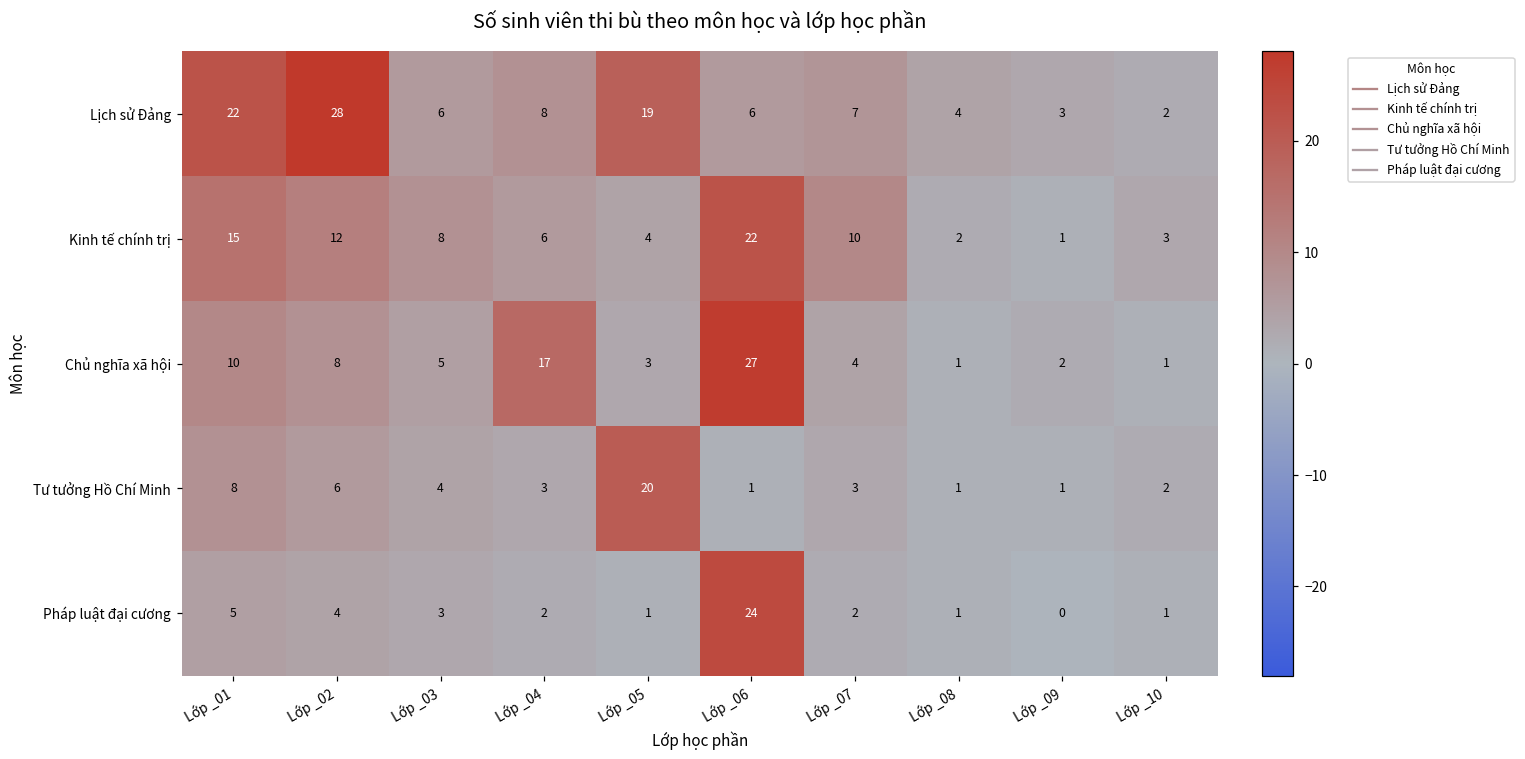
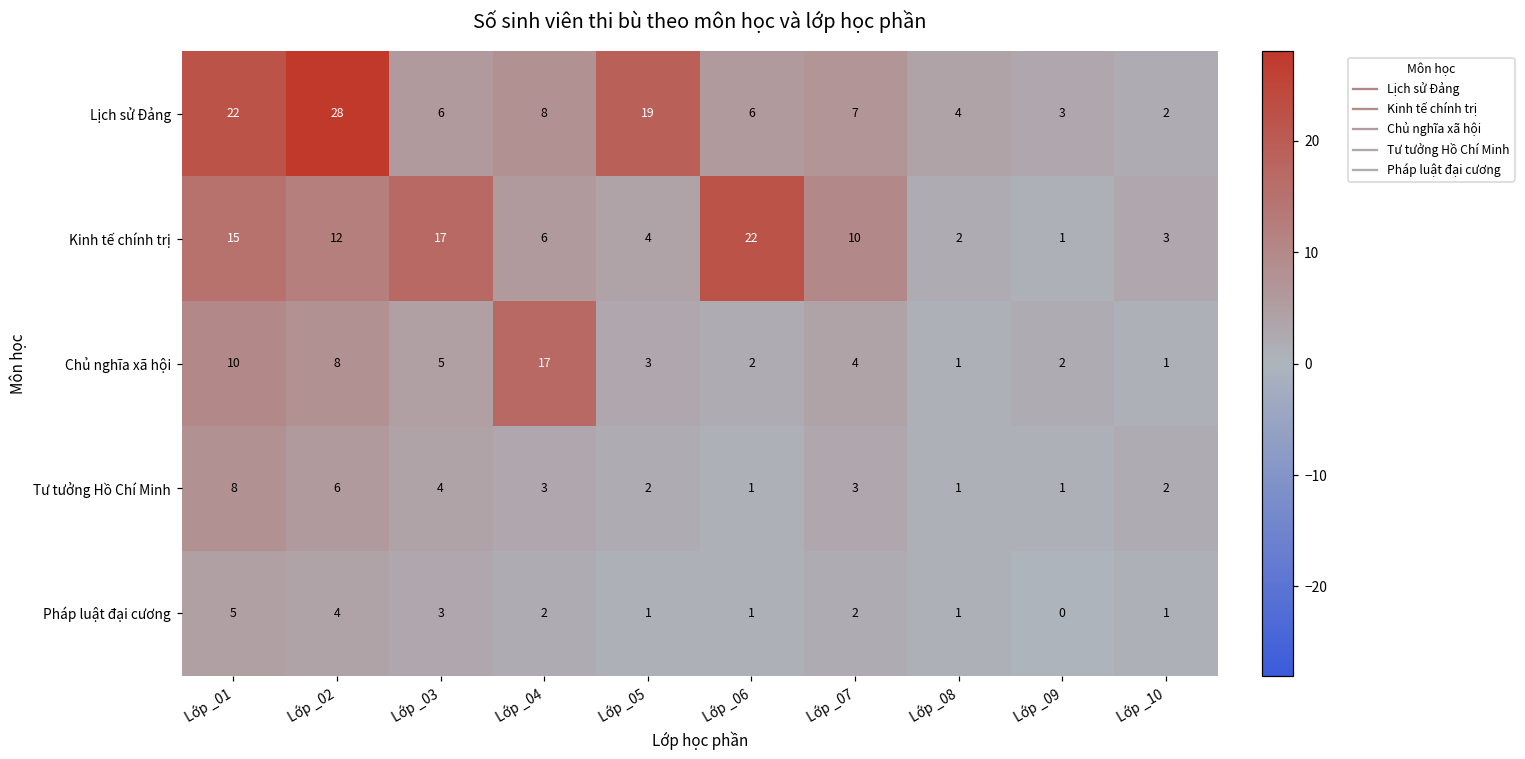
  {
    "Lịch sử Đảng": {
      "Lớp _01": 22,
      "Lớp _02": 28,
      "Lớp _03": 6,
      "Lớp _04": 8,
      "Lớp _05": 19,
      "Lớp _06": 6,
      "Lớp _07": 7,
      "Lớp _08": 4,
      "Lớp _09": 3,
      "Lớp _10": 2
    },
    "Kinh tế chính trị": {
      "Lớp _01": 15,
      "Lớp _02": 12,
-     "Lớp _03": 8,
+     "Lớp _03": 17,
      "Lớp _04": 6,
      "Lớp _05": 4,
      "Lớp _06": 22,
      "Lớp _07": 10,
      "Lớp _08": 2,
      "Lớp _09": 1,
      "Lớp _10": 3
    },
    "Chủ nghĩa xã hội": {
      "Lớp _01": 10,
      "Lớp _02": 8,
      "Lớp _03": 5,
      "Lớp _04": 17,
      "Lớp _05": 3,
-     "Lớp _06": 27,
+     "Lớp _06": 2,
      "Lớp _07": 4,
      "Lớp _08": 1,
      "Lớp _09": 2,
      "Lớp _10": 1
    },
    "Tư tưởng Hồ Chí Minh": {
      "Lớp _01": 8,
      "Lớp _02": 6,
      "Lớp _03": 4,
      "Lớp _04": 3,
-     "Lớp _05": 20,
+     "Lớp _05": 2,
      "Lớp _06": 1,
      "Lớp _07": 3,
      "Lớp _08": 1,
      "Lớp _09": 1,
      "Lớp _10": 2
    },
    "Pháp luật đại cương": {
      "Lớp _01": 5,
      "Lớp _02": 4,
      "Lớp _03": 3,
      "Lớp _04": 2,
      "Lớp _05": 1,
-     "Lớp _06": 24,
+     "Lớp _06": 1,
      "Lớp _07": 2,
      "Lớp _08": 1,
      "Lớp _09": 0,
      "Lớp _10": 1
    }
  }
